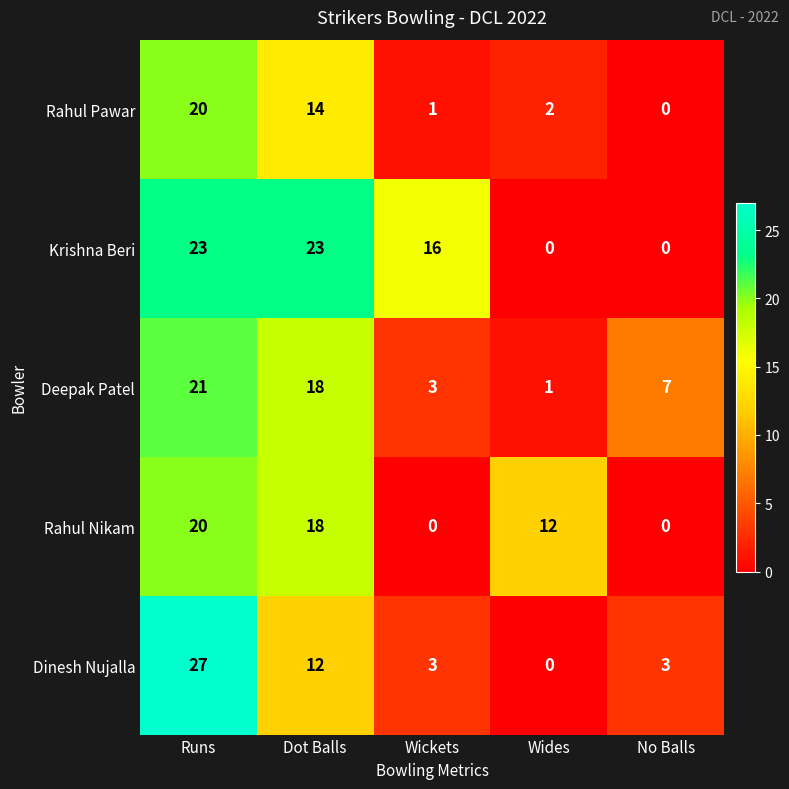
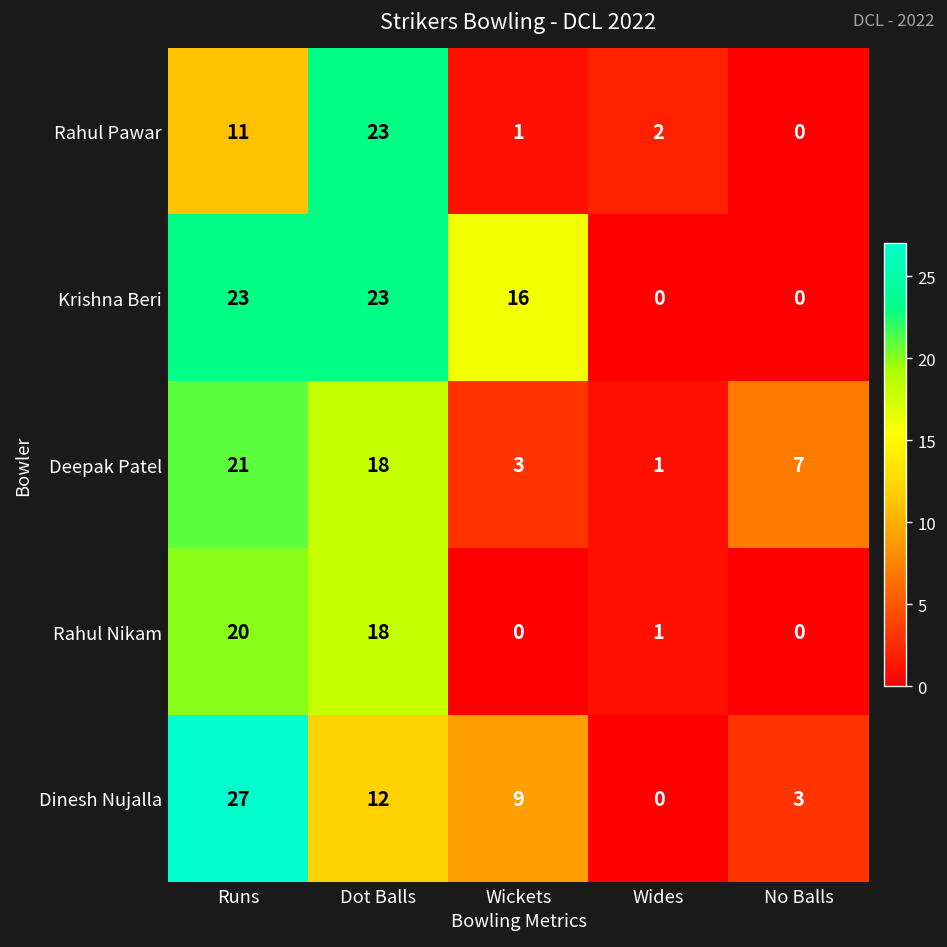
  {
    "Rahul Pawar": {
-     "Runs": 20,
-     "Dot Balls": 14,
+     "Runs": 11,
+     "Dot Balls": 23,
      "Wickets": 1,
      "Wides": 2,
      "No Balls": 0
    },
    "Krishna Beri": {
      "Runs": 23,
      "Dot Balls": 23,
      "Wickets": 16,
      "Wides": 0,
      "No Balls": 0
    },
    "Deepak Patel": {
      "Runs": 21,
      "Dot Balls": 18,
      "Wickets": 3,
      "Wides": 1,
      "No Balls": 7
    },
    "Rahul Nikam": {
      "Runs": 20,
      "Dot Balls": 18,
      "Wickets": 0,
-     "Wides": 12,
+     "Wides": 1,
      "No Balls": 0
    },
    "Dinesh Nujalla": {
      "Runs": 27,
      "Dot Balls": 12,
-     "Wickets": 3,
+     "Wickets": 9,
      "Wides": 0,
      "No Balls": 3
    }
  }
